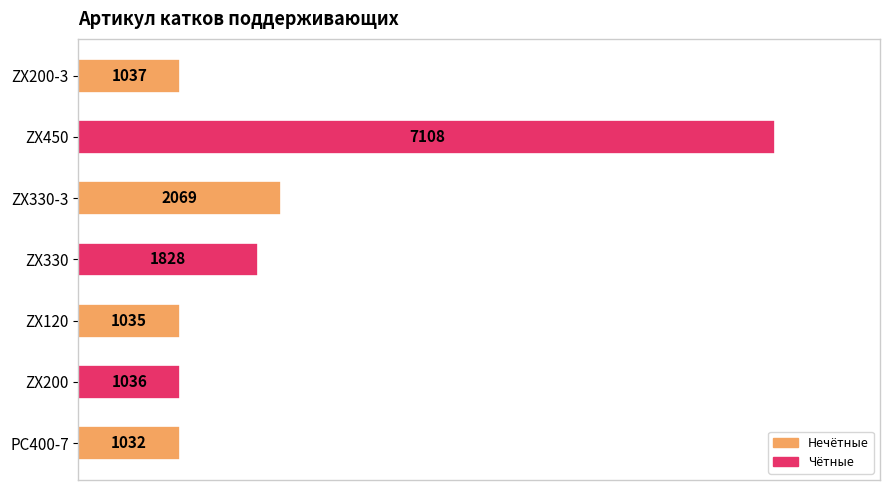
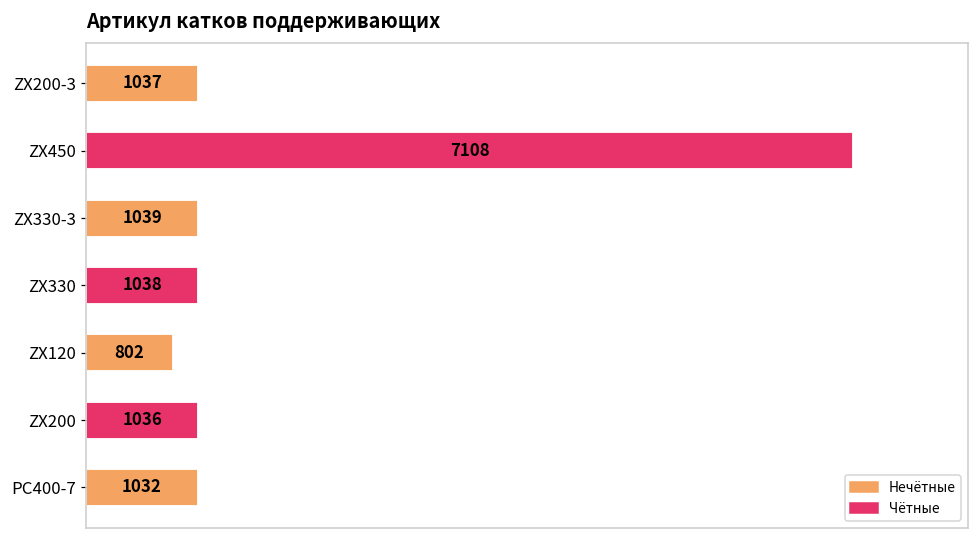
  {
    "ZX200-3": 1037,
    "ZX450": 7108,
-   "ZX330-3": 2069,
-   "ZX330": 1828,
-   "ZX120": 1035,
+   "ZX330-3": 1039,
+   "ZX330": 1038,
+   "ZX120": 802,
    "ZX200": 1036,
    "PC400-7": 1032
  }
